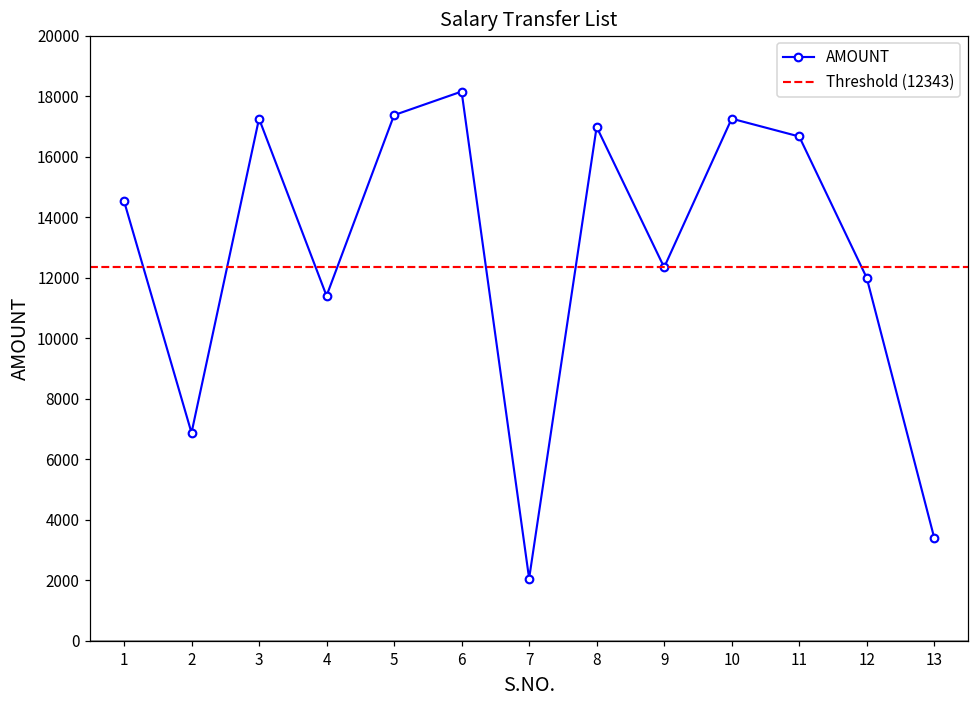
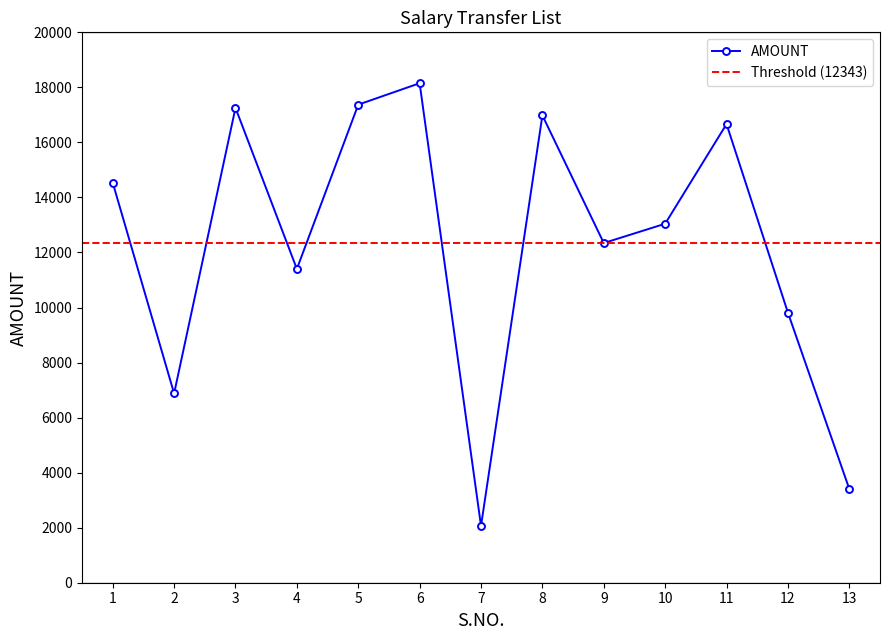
  {
    "1": 14500,
    "2": 6900,
    "3": 17300,
    "4": 11400,
    "5": 17400,
    "6": 18200,
    "7": 2100,
    "8": 17000,
    "9": 12300,
-   "10": 17300,
+   "10": 13000,
    "11": 16700,
-   "12": 12000,
+   "12": 9800,
    "13": 3400
  }
